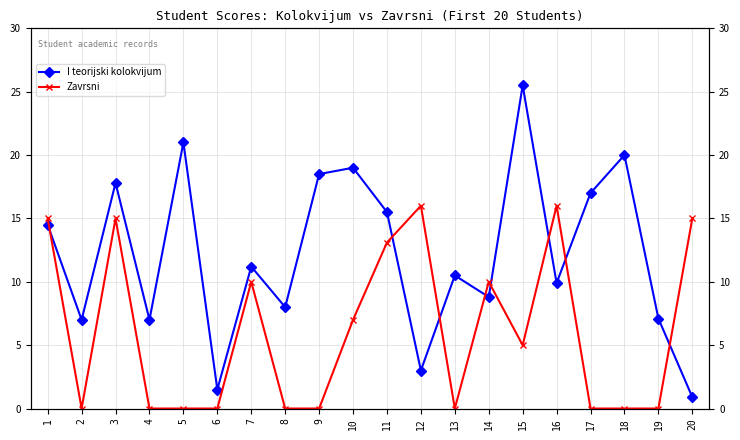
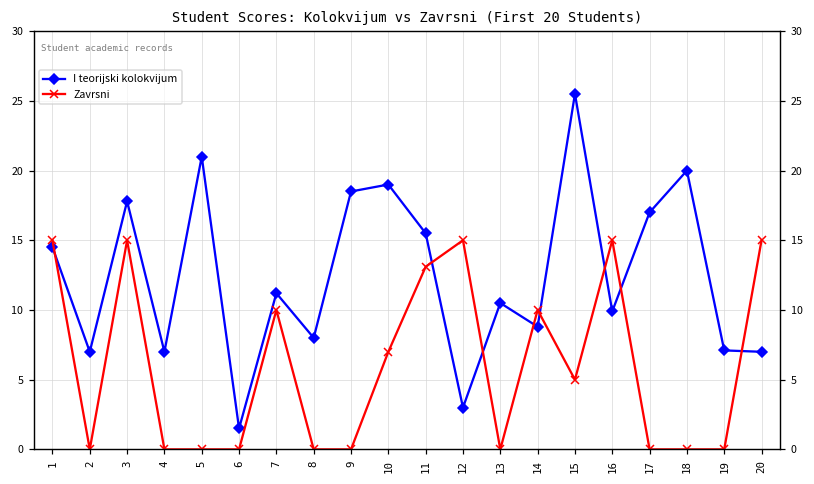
  {
    "I teorijski kolokvijum": {
      "1": 14.5,
      "2": 7.0,
      "3": 17.8,
      "4": 7.0,
      "5": 21.0,
      "6": 1.5,
      "7": 11.2,
      "8": 8.0,
      "9": 18.5,
      "10": 19.0,
      "11": 15.5,
      "12": 3.0,
      "13": 10.5,
      "14": 8.8,
      "15": 25.5,
      "16": 9.9,
      "17": 17.0,
      "18": 20.0,
      "19": 7.1,
-     "20": 0.9
+     "20": 7.0
    },
    "Zavrsni": {
      "1": 15,
      "2": 0,
      "3": 15,
      "4": 0,
      "5": 0,
      "6": 0,
      "7": 10,
      "8": 0,
      "9": 0,
      "10": 7,
      "11": 13,
-     "12": 16,
+     "12": 15,
      "13": 0,
      "14": 10,
      "15": 5,
-     "16": 16,
+     "16": 15,
      "17": 0,
      "18": 0,
      "19": 0,
      "20": 15
    }
  }
